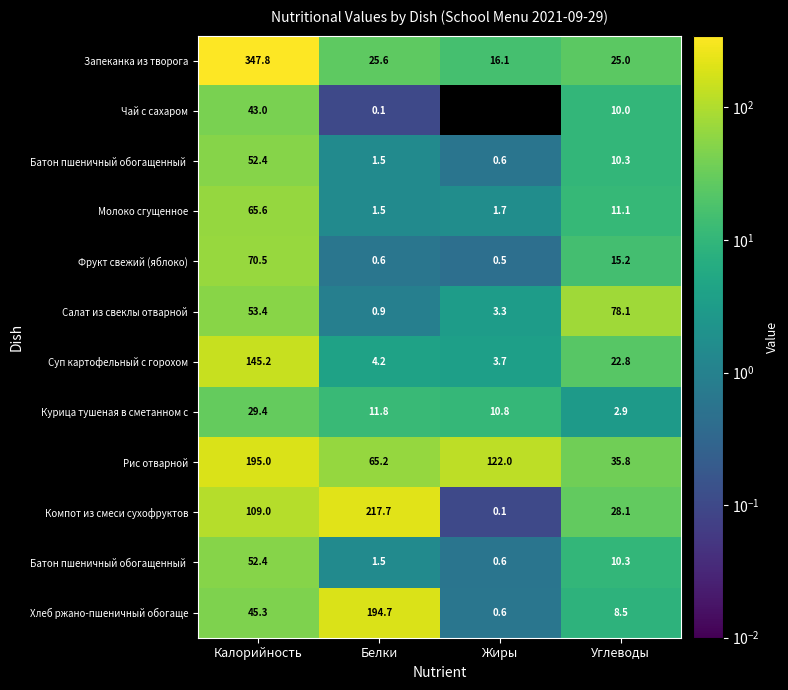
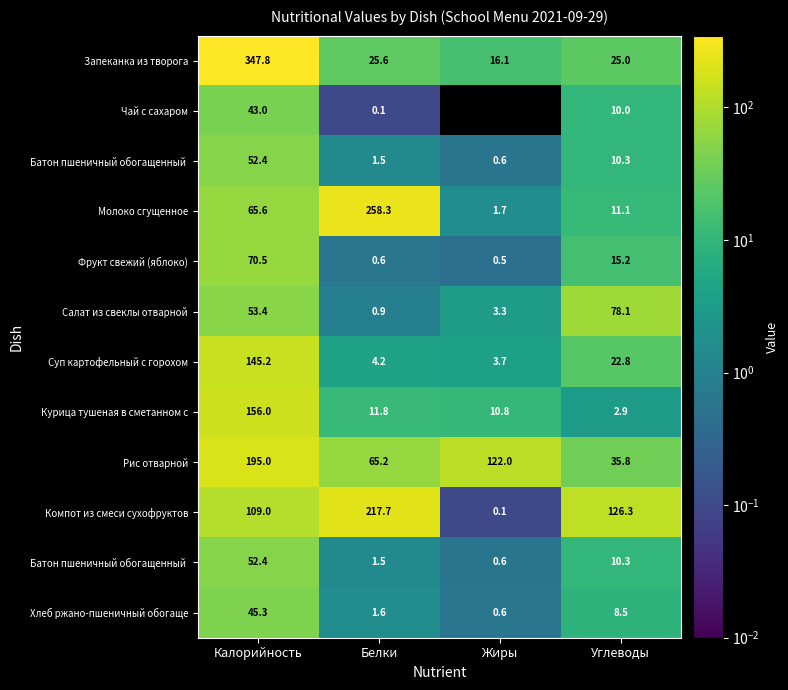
  {
    "Запеканка из творога": {
      "Калорийность": 347.8,
      "Белки": 25.6,
      "Жиры": 16.1,
      "Углеводы": 25.0
    },
    "Чай с сахаром": {
      "Калорийность": 43.0,
      "Белки": 0.1,
      "Углеводы": 10.0
    },
    "Молоко сгущенное": {
      "Калорийность": 65.6,
-     "Белки": 1.5,
+     "Белки": 258.3,
      "Жиры": 1.7,
      "Углеводы": 11.1
    },
    "Фрукт свежий (яблоко)": {
      "Калорийность": 70.5,
      "Белки": 0.6,
      "Жиры": 0.5,
      "Углеводы": 15.2
    },
    "Салат из свеклы отварной": {
      "Калорийность": 53.4,
      "Белки": 0.9,
      "Жиры": 3.3,
      "Углеводы": 78.1
    },
    "Суп картофельный с горохом": {
      "Калорийность": 145.2,
      "Белки": 4.2,
      "Жиры": 3.7,
      "Углеводы": 22.8
    },
    "Курица тушеная в сметанном с": {
-     "Калорийность": 29.4,
+     "Калорийность": 156.0,
      "Белки": 11.8,
      "Жиры": 10.8,
      "Углеводы": 2.9
    },
    "Рис отварной": {
      "Калорийность": 195.0,
      "Белки": 65.2,
      "Жиры": 122.0,
      "Углеводы": 35.8
    },
    "Компот из смеси сухофруктов": {
      "Калорийность": 109.0,
      "Белки": 217.7,
      "Жиры": 0.1,
-     "Углеводы": 28.1
+     "Углеводы": 126.3
    },
    "Хлеб ржано-пшеничный обогаще": {
      "Калорийность": 45.3,
-     "Белки": 194.7,
+     "Белки": 1.6,
      "Жиры": 0.6,
      "Углеводы": 8.5
    }
  }
